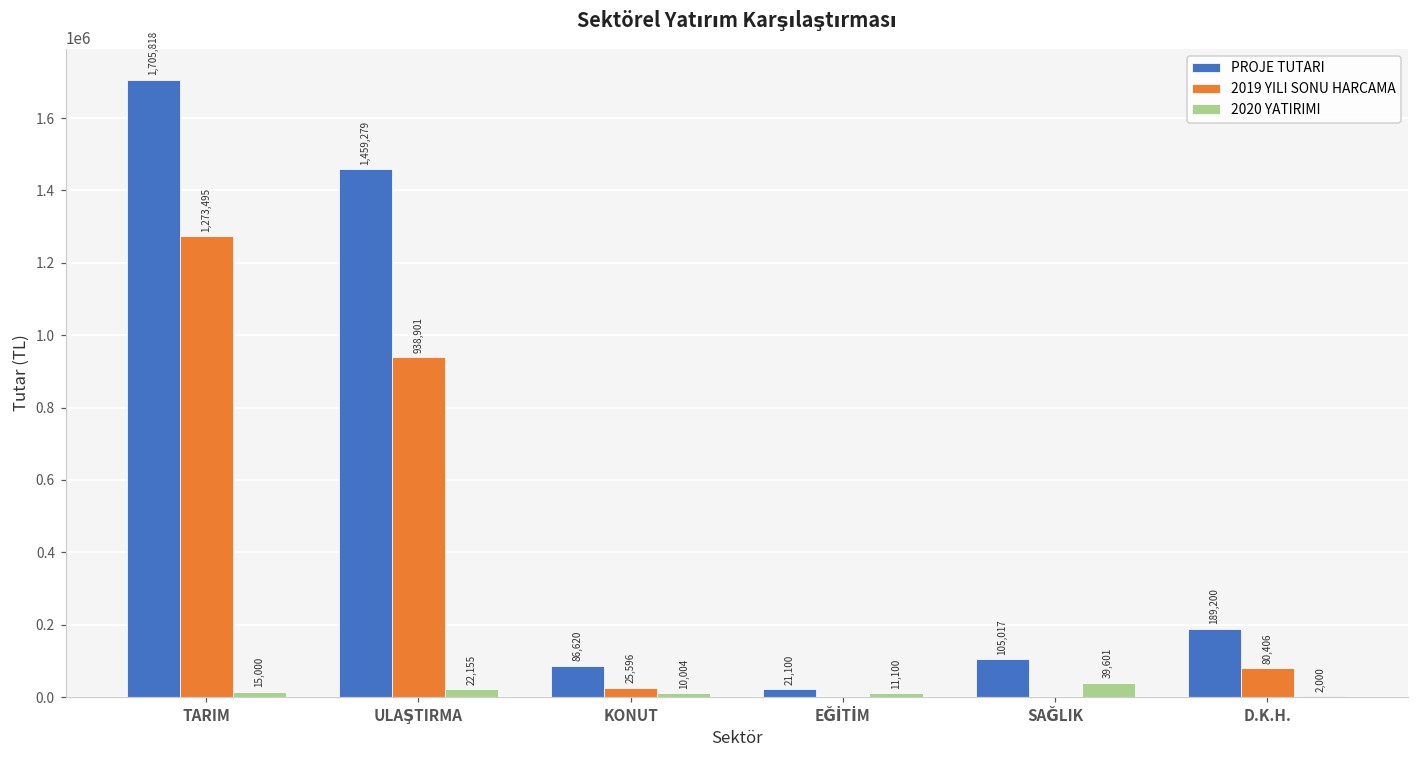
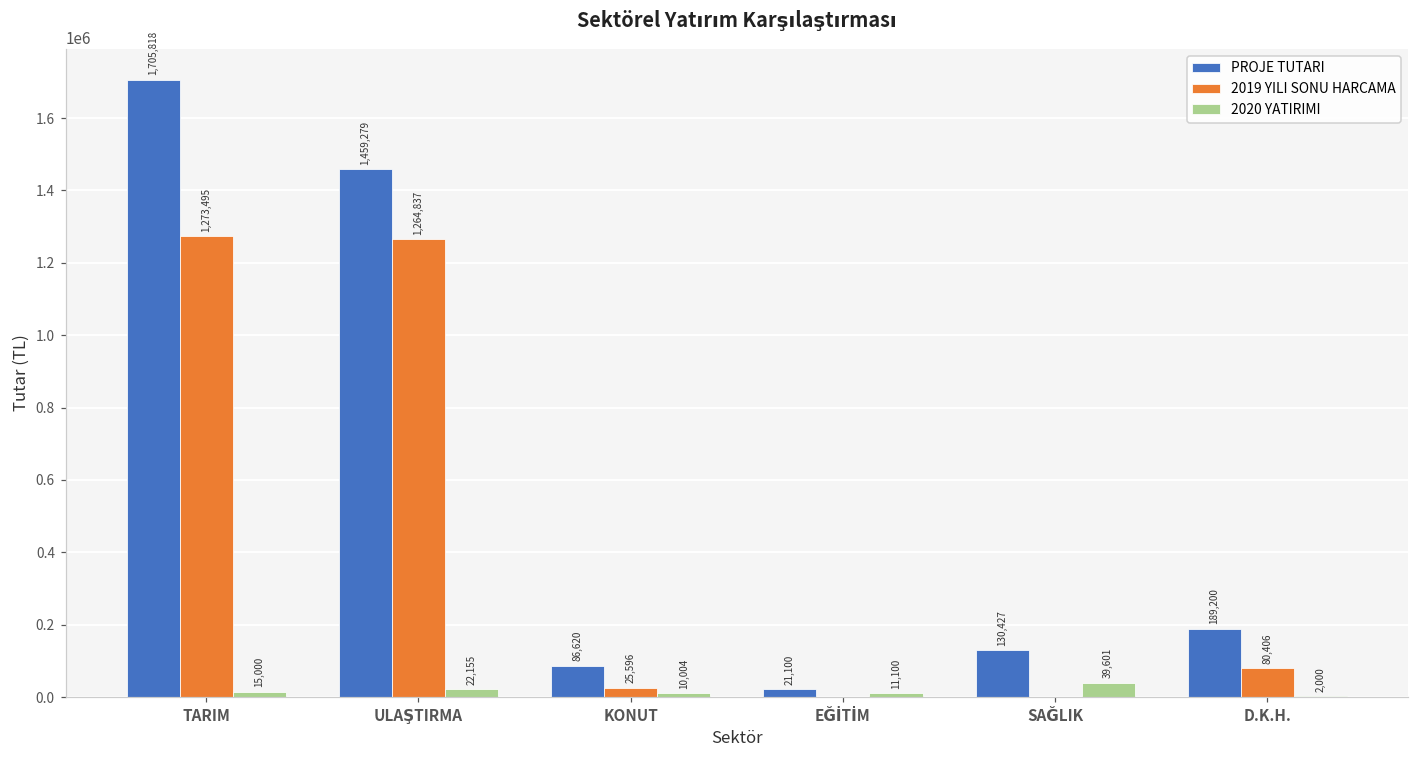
  {
    "PROJE TUTARI": {
      "TARIM": "1,705,818",
      "ULAŞTIRMA": "1,459,279",
      "KONUT": "86,620",
      "EĞİTİM": "21,100",
-     "SAĞLIK": "105,017",
+     "SAĞLIK": "130,427",
      "D.K.H.": "189,200"
    },
    "2019 YILI SONU HARCAMA": {
      "TARIM": "1,273,495",
-     "ULAŞTIRMA": "938,901",
+     "ULAŞTIRMA": "1,264,837",
      "KONUT": "25,596",
      "D.K.H.": "80,406"
    },
    "2020 YATIRIMI": {
      "TARIM": "15,000",
      "ULAŞTIRMA": "22,155",
      "KONUT": "10,004",
      "EĞİTİM": "11,100",
      "SAĞLIK": "39,601",
      "D.K.H.": "2,000"
    }
  }
